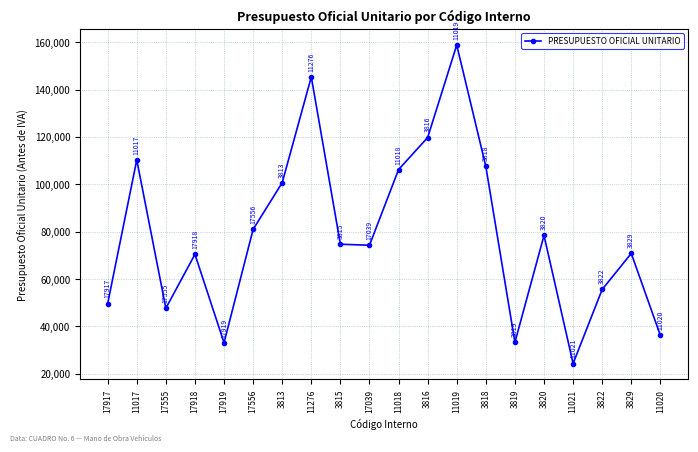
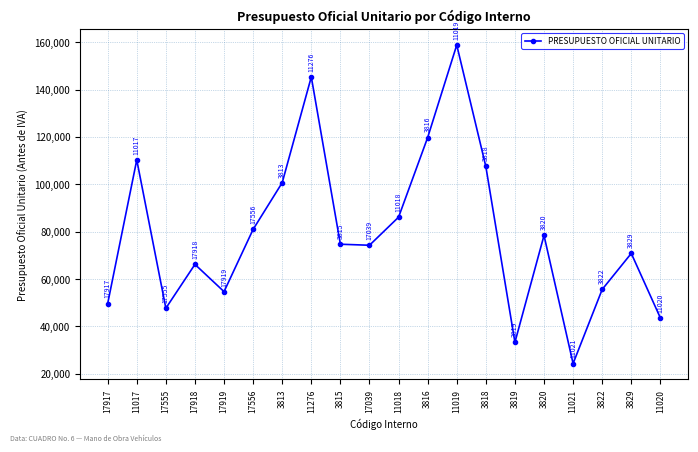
  {
-   "17918": "70,000",
-   "17919": "33,000",
-   "11018": "106,000",
-   "11020": "36,000"
+   "17918": "66,000",
+   "17919": "55,000",
+   "11018": "86,000",
+   "11020": "44,000"
  }
